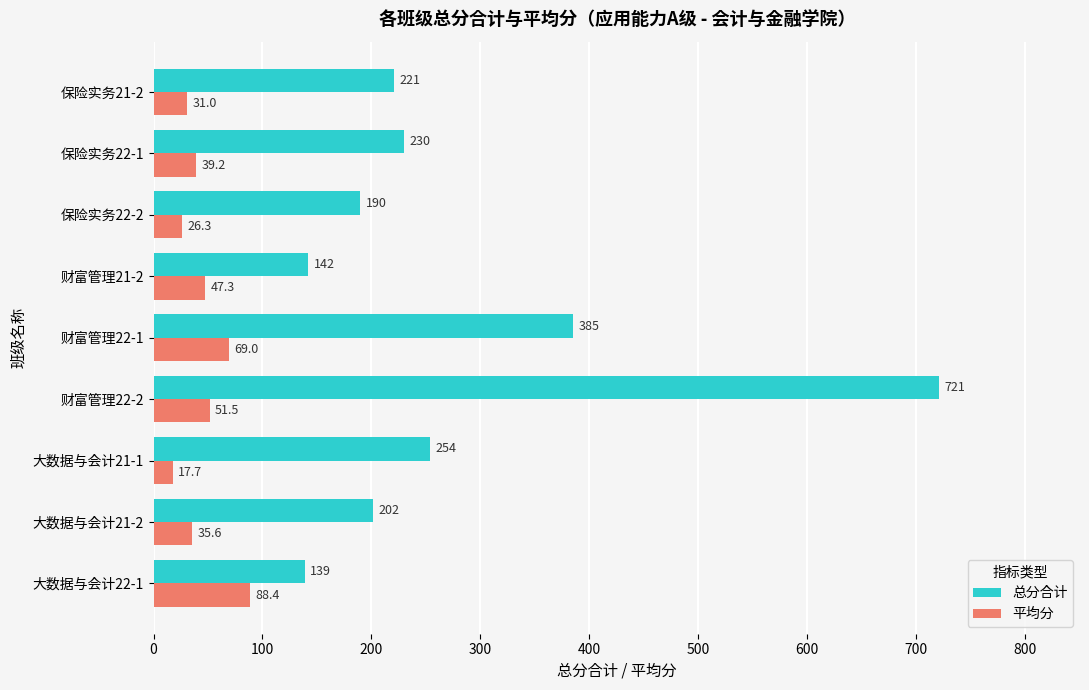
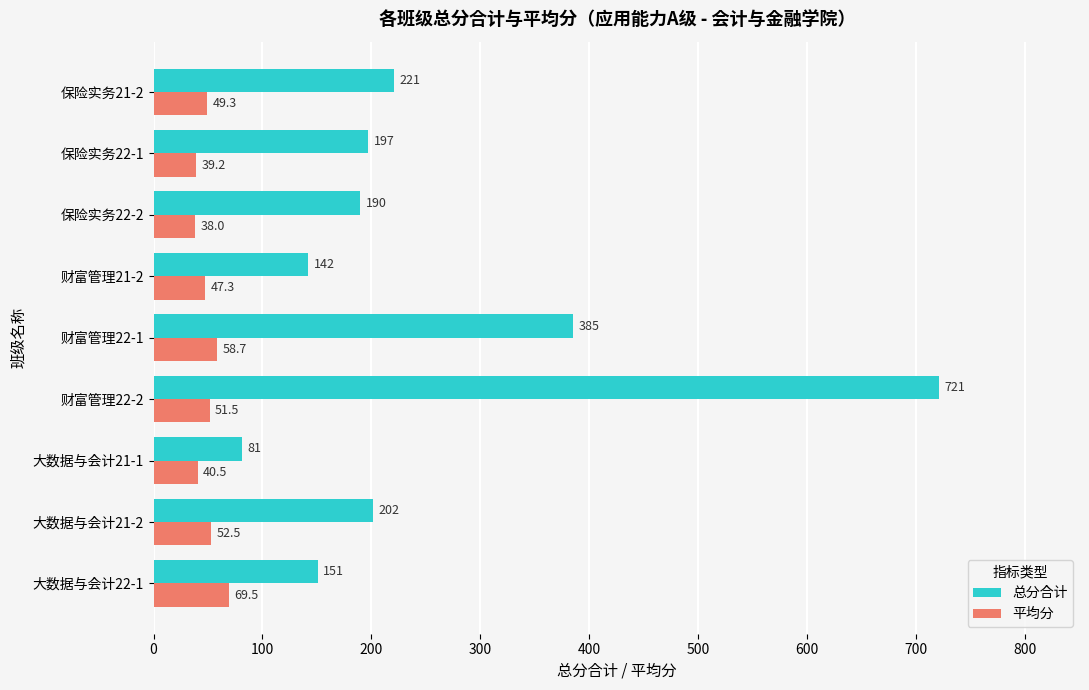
  {
    "总分合计": {
      "保险实务21-2": 221,
-     "保险实务22-1": 230,
+     "保险实务22-1": 197,
      "保险实务22-2": 190,
      "财富管理21-2": 142,
      "财富管理22-1": 385,
      "财富管理22-2": 721,
-     "大数据与会计21-1": 254,
+     "大数据与会计21-1": 81,
      "大数据与会计21-2": 202,
-     "大数据与会计22-1": 139
+     "大数据与会计22-1": 151
    },
    "平均分": {
-     "保险实务21-2": 31.0,
+     "保险实务21-2": 49.3,
      "保险实务22-1": 39.2,
-     "保险实务22-2": 26.3,
+     "保险实务22-2": 38.0,
      "财富管理21-2": 47.3,
-     "财富管理22-1": 69.0,
+     "财富管理22-1": 58.7,
      "财富管理22-2": 51.5,
-     "大数据与会计21-1": 17.7,
-     "大数据与会计21-2": 35.6,
-     "大数据与会计22-1": 88.4
+     "大数据与会计21-1": 40.5,
+     "大数据与会计21-2": 52.5,
+     "大数据与会计22-1": 69.5
    }
  }
